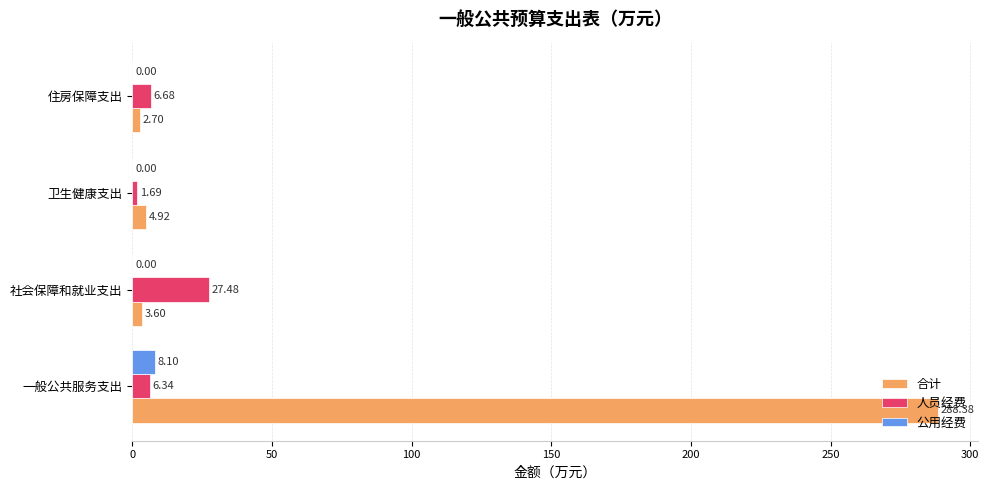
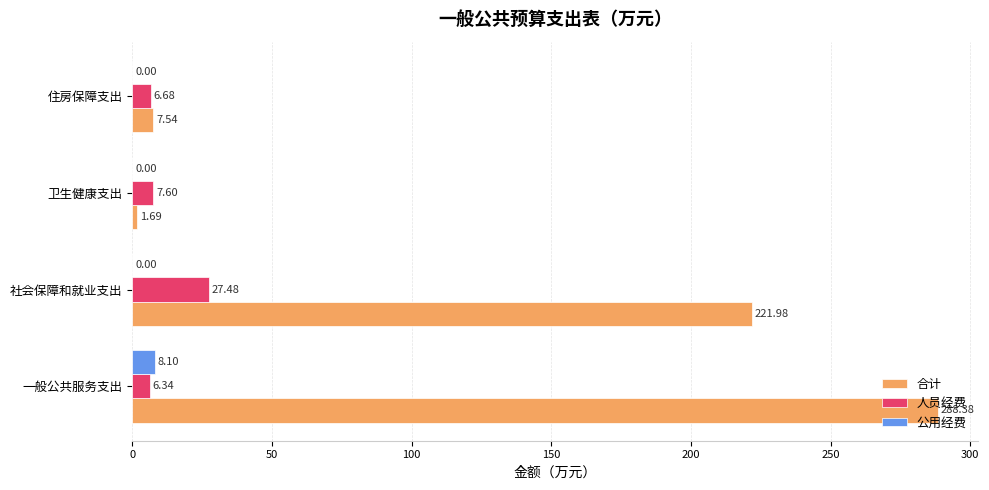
  {
    "合计": {
-     "住房保障支出": 2.70,
-     "卫生健康支出": 4.92,
-     "社会保障和就业支出": 3.60,
+     "住房保障支出": 7.54,
+     "卫生健康支出": 1.69,
+     "社会保障和就业支出": 221.98,
      "一般公共服务支出": 288.38
    },
    "人员经费": {
      "住房保障支出": 6.68,
-     "卫生健康支出": 1.69,
+     "卫生健康支出": 7.60,
      "社会保障和就业支出": 27.48,
      "一般公共服务支出": 6.34
    },
    "公用经费": {
      "住房保障支出": 0.00,
      "卫生健康支出": 0.00,
      "社会保障和就业支出": 0.00,
      "一般公共服务支出": 8.10
    }
  }
